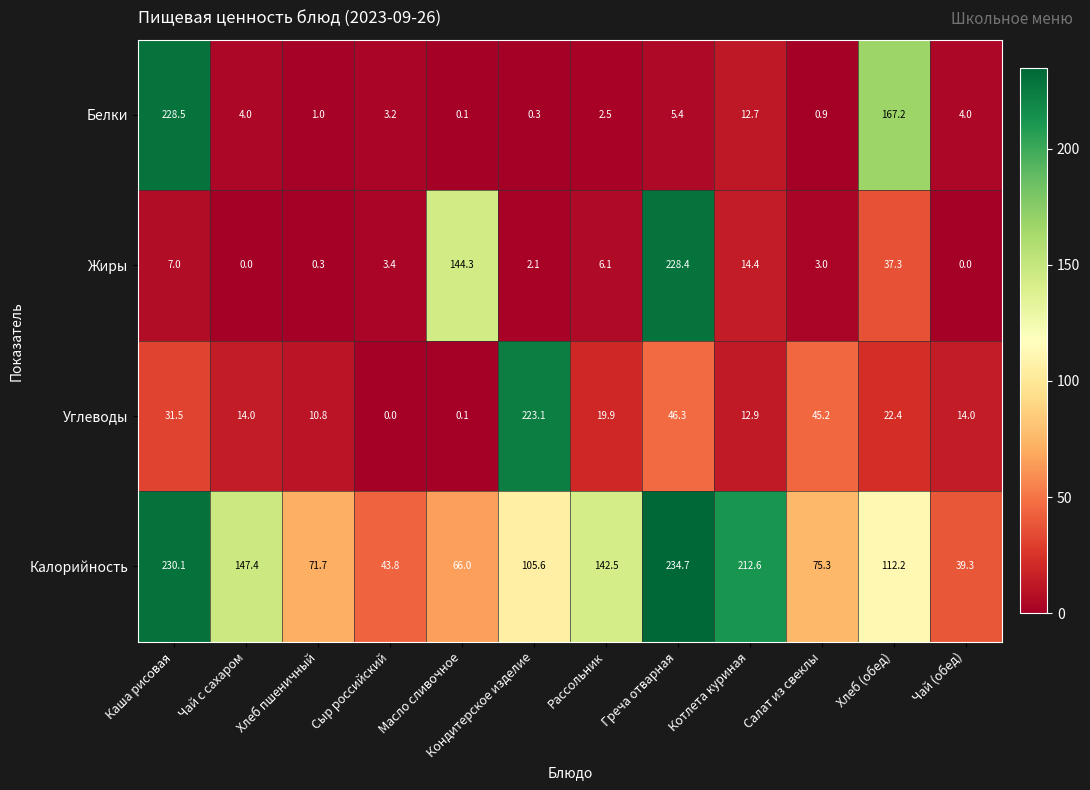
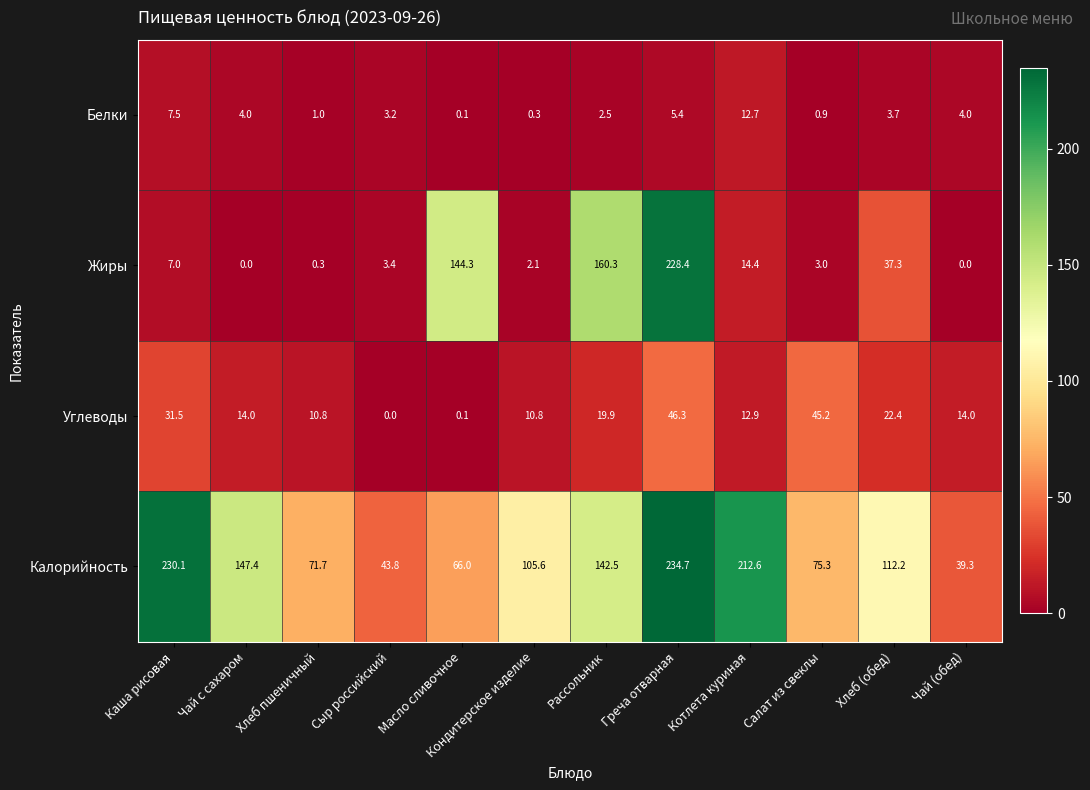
  {
    "Белки": {
-     "Каша рисовая": 228.5,
+     "Каша рисовая": 7.5,
      "Чай с сахаром": 4.0,
      "Хлеб пшеничный": 1.0,
      "Сыр российский": 3.2,
      "Масло сливочное": 0.1,
      "Кондитерское изделие": 0.3,
      "Рассольник": 2.5,
      "Греча отварная": 5.4,
      "Котлета куриная": 12.7,
      "Салат из свеклы": 0.9,
-     "Хлеб (обед)": 167.2,
+     "Хлеб (обед)": 3.7,
      "Чай (обед)": 4.0
    },
    "Жиры": {
      "Каша рисовая": 7.0,
      "Чай с сахаром": 0.0,
      "Хлеб пшеничный": 0.3,
      "Сыр российский": 3.4,
      "Масло сливочное": 144.3,
      "Кондитерское изделие": 2.1,
-     "Рассольник": 6.1,
+     "Рассольник": 160.3,
      "Греча отварная": 228.4,
      "Котлета куриная": 14.4,
      "Салат из свеклы": 3.0,
      "Хлеб (обед)": 37.3,
      "Чай (обед)": 0.0
    },
    "Углеводы": {
      "Каша рисовая": 31.5,
      "Чай с сахаром": 14.0,
      "Хлеб пшеничный": 10.8,
      "Сыр российский": 0.0,
      "Масло сливочное": 0.1,
-     "Кондитерское изделие": 223.1,
+     "Кондитерское изделие": 10.8,
      "Рассольник": 19.9,
      "Греча отварная": 46.3,
      "Котлета куриная": 12.9,
      "Салат из свеклы": 45.2,
      "Хлеб (обед)": 22.4,
      "Чай (обед)": 14.0
    },
    "Калорийность": {
      "Каша рисовая": 230.1,
      "Чай с сахаром": 147.4,
      "Хлеб пшеничный": 71.7,
      "Сыр российский": 43.8,
      "Масло сливочное": 66.0,
      "Кондитерское изделие": 105.6,
      "Рассольник": 142.5,
      "Греча отварная": 234.7,
      "Котлета куриная": 212.6,
      "Салат из свеклы": 75.3,
      "Хлеб (обед)": 112.2,
      "Чай (обед)": 39.3
    }
  }
